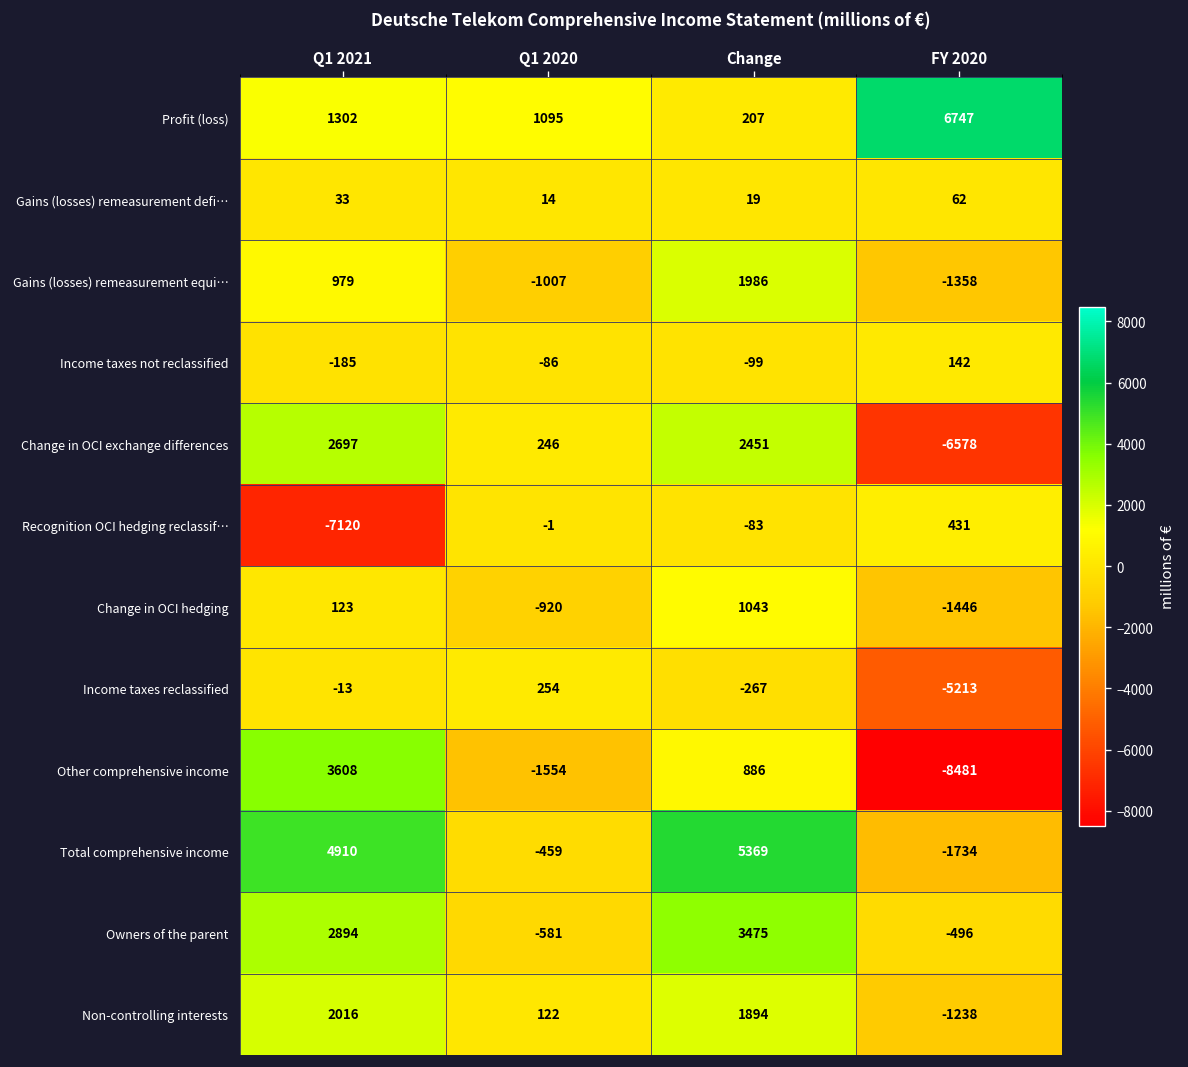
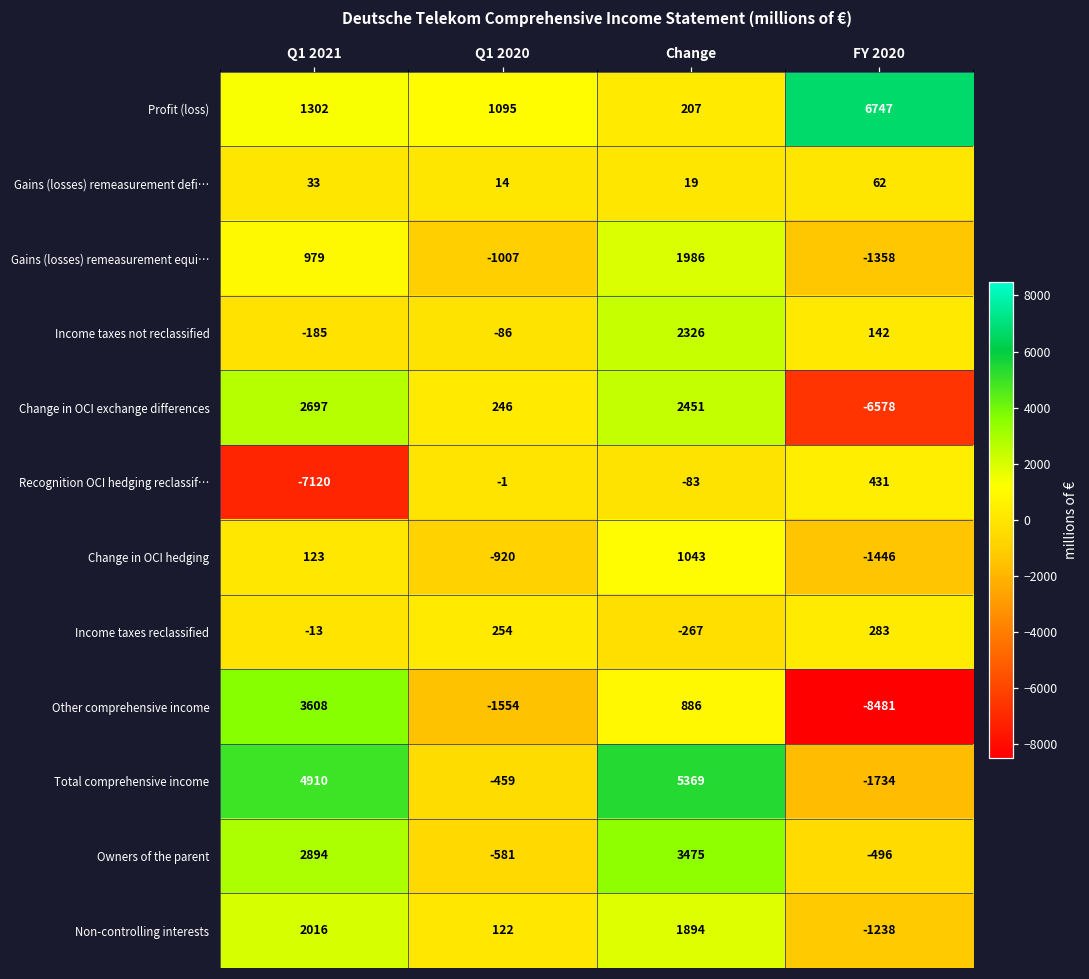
  {
    "Profit (loss)": {
      "Q1 2021": 1302,
      "Q1 2020": 1095,
      "Change": 207,
      "FY 2020": 6747
    },
    "Gains (losses) remeasurement defi…": {
      "Q1 2021": 33,
      "Q1 2020": 14,
      "Change": 19,
      "FY 2020": 62
    },
    "Gains (losses) remeasurement equi…": {
      "Q1 2021": 979,
      "Q1 2020": -1007,
      "Change": 1986,
      "FY 2020": -1358
    },
    "Income taxes not reclassified": {
      "Q1 2021": -185,
      "Q1 2020": -86,
-     "Change": -99,
+     "Change": 2326,
      "FY 2020": 142
    },
    "Change in OCI exchange differences": {
      "Q1 2021": 2697,
      "Q1 2020": 246,
      "Change": 2451,
      "FY 2020": -6578
    },
    "Recognition OCI hedging reclassif…": {
      "Q1 2021": -7120,
      "Q1 2020": -1,
      "Change": -83,
      "FY 2020": 431
    },
    "Change in OCI hedging": {
      "Q1 2021": 123,
      "Q1 2020": -920,
      "Change": 1043,
      "FY 2020": -1446
    },
    "Income taxes reclassified": {
      "Q1 2021": -13,
      "Q1 2020": 254,
      "Change": -267,
-     "FY 2020": -5213
+     "FY 2020": 283
    },
    "Other comprehensive income": {
      "Q1 2021": 3608,
      "Q1 2020": -1554,
      "Change": 886,
      "FY 2020": -8481
    },
    "Total comprehensive income": {
      "Q1 2021": 4910,
      "Q1 2020": -459,
      "Change": 5369,
      "FY 2020": -1734
    },
    "Owners of the parent": {
      "Q1 2021": 2894,
      "Q1 2020": -581,
      "Change": 3475,
      "FY 2020": -496
    },
    "Non-controlling interests": {
      "Q1 2021": 2016,
      "Q1 2020": 122,
      "Change": 1894,
      "FY 2020": -1238
    }
  }
